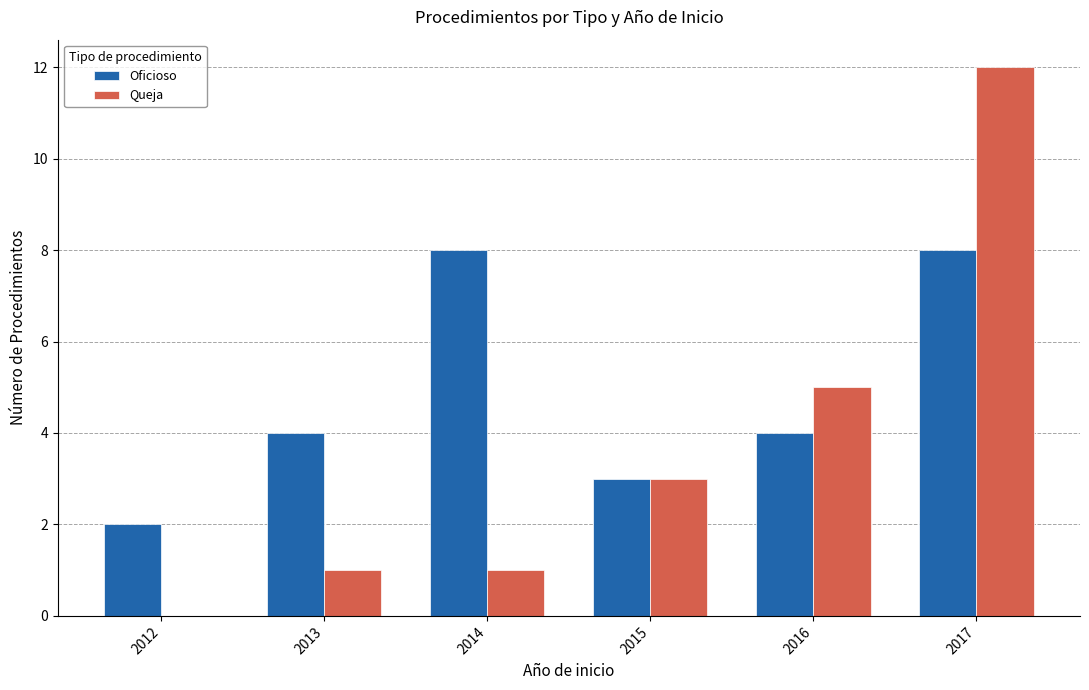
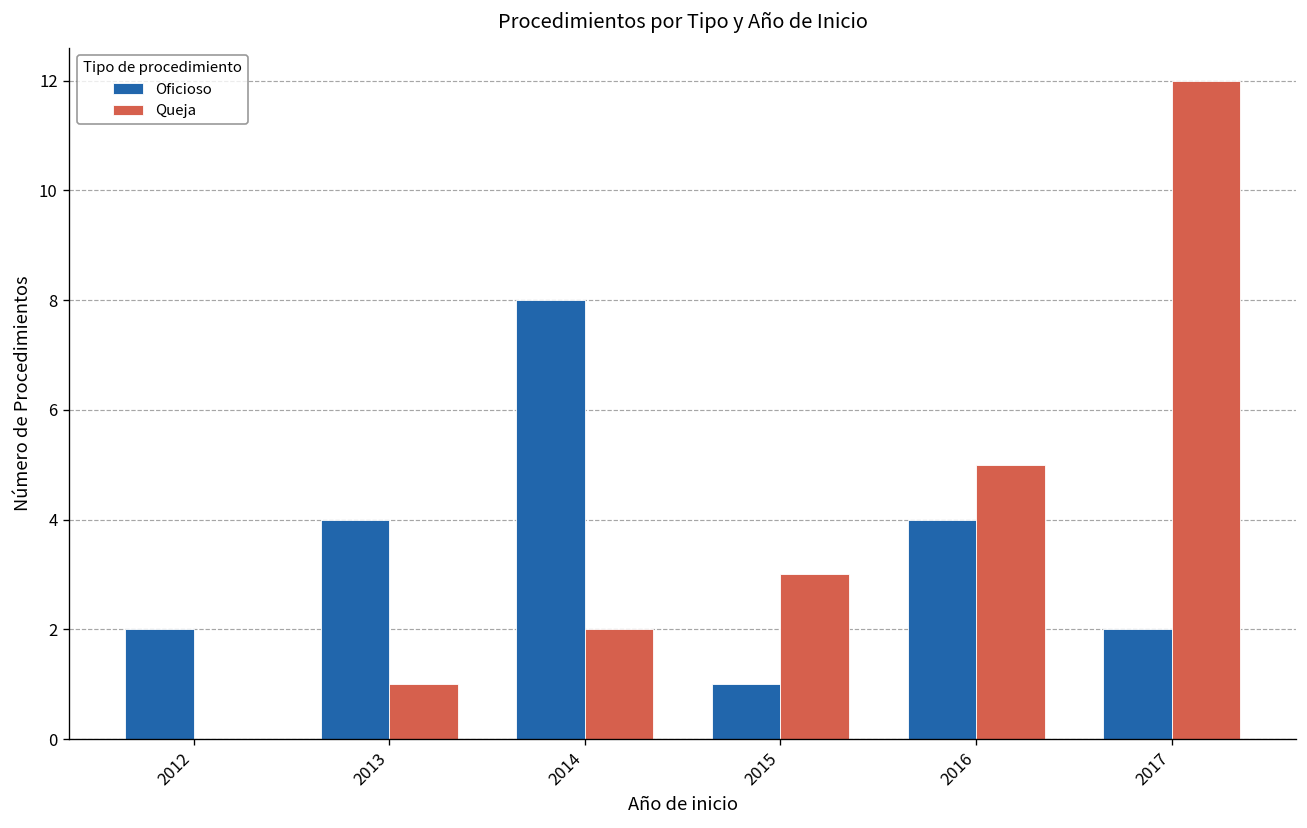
  {
    "Oficioso": {
      "2012": 2,
      "2013": 4,
      "2014": 8,
-     "2015": 3,
+     "2015": 1,
      "2016": 4,
-     "2017": 8
+     "2017": 2
    },
    "Queja": {
      "2012": 0,
      "2013": 1,
-     "2014": 1,
+     "2014": 2,
      "2015": 3,
      "2016": 5,
      "2017": 12
    }
  }
